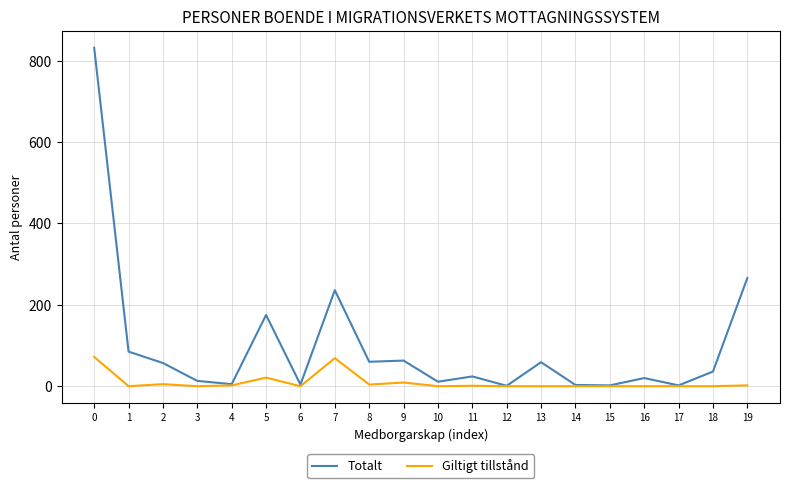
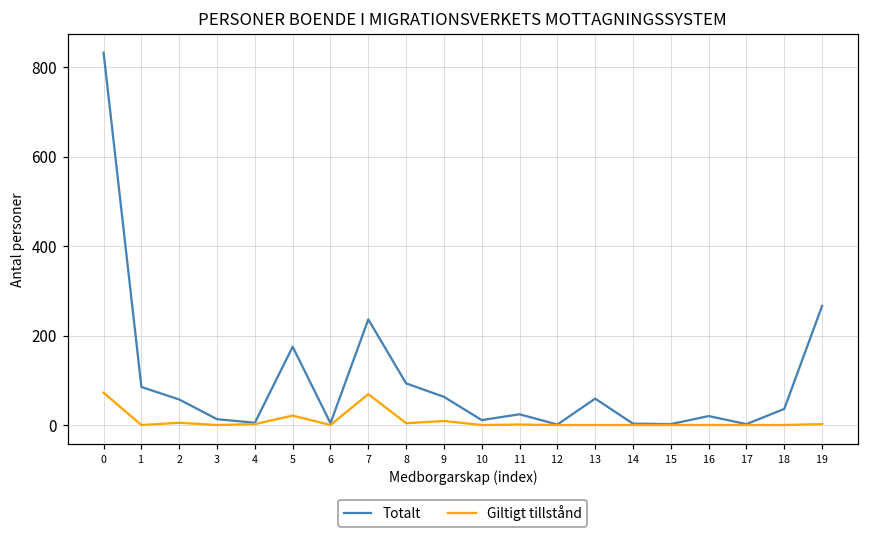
  {
    "Totalt": {
      "0": 830,
      "1": 90,
      "2": 60,
      "3": 10,
      "5": 180,
      "7": 240,
-     "8": 60,
+     "8": 90,
      "9": 60,
      "10": 10,
      "11": 20,
      "13": 60,
      "16": 20,
      "18": 40,
      "19": 270
    },
    "Giltigt tillstånd": {
      "0": 70,
      "1": 0,
      "2": 10,
      "3": 0,
      "5": 20,
      "7": 70,
      "8": 0,
      "9": 10,
      "10": 0,
      "11": 0,
      "13": 0,
      "16": 0,
      "18": 0,
      "19": 0
    }
  }
